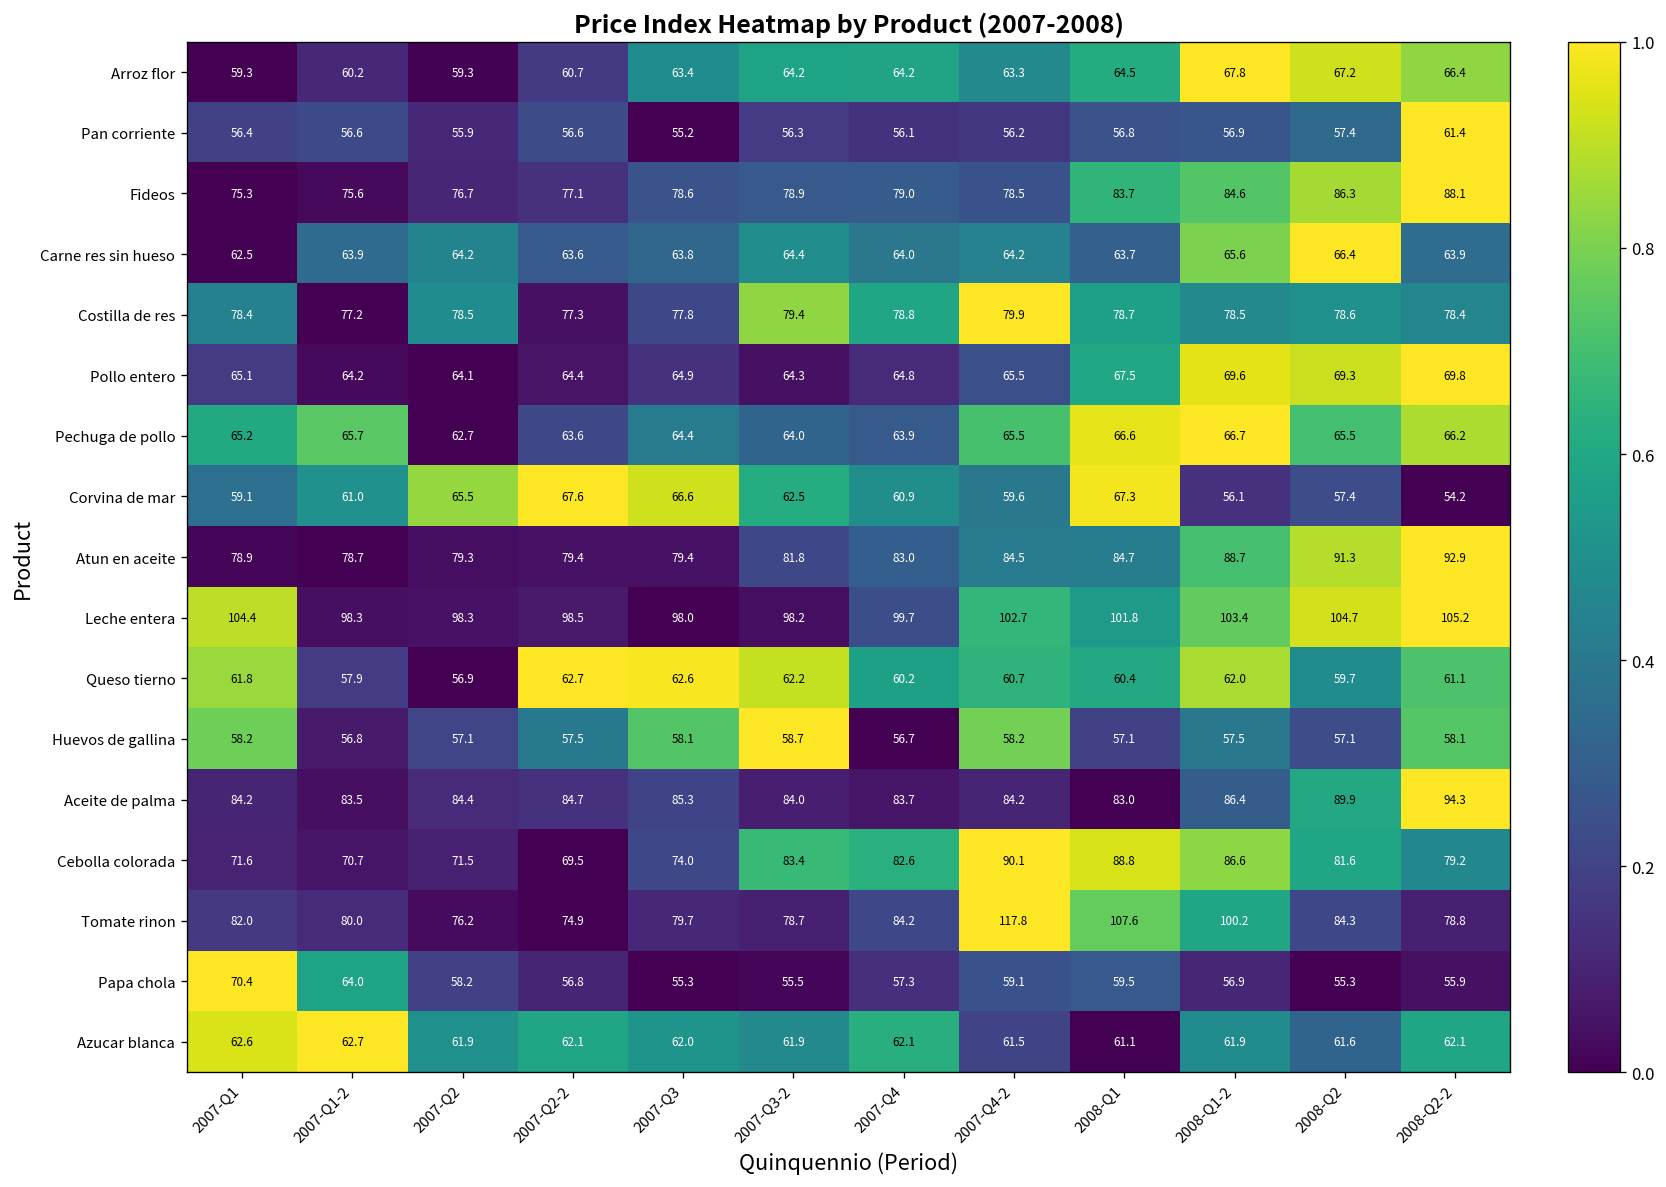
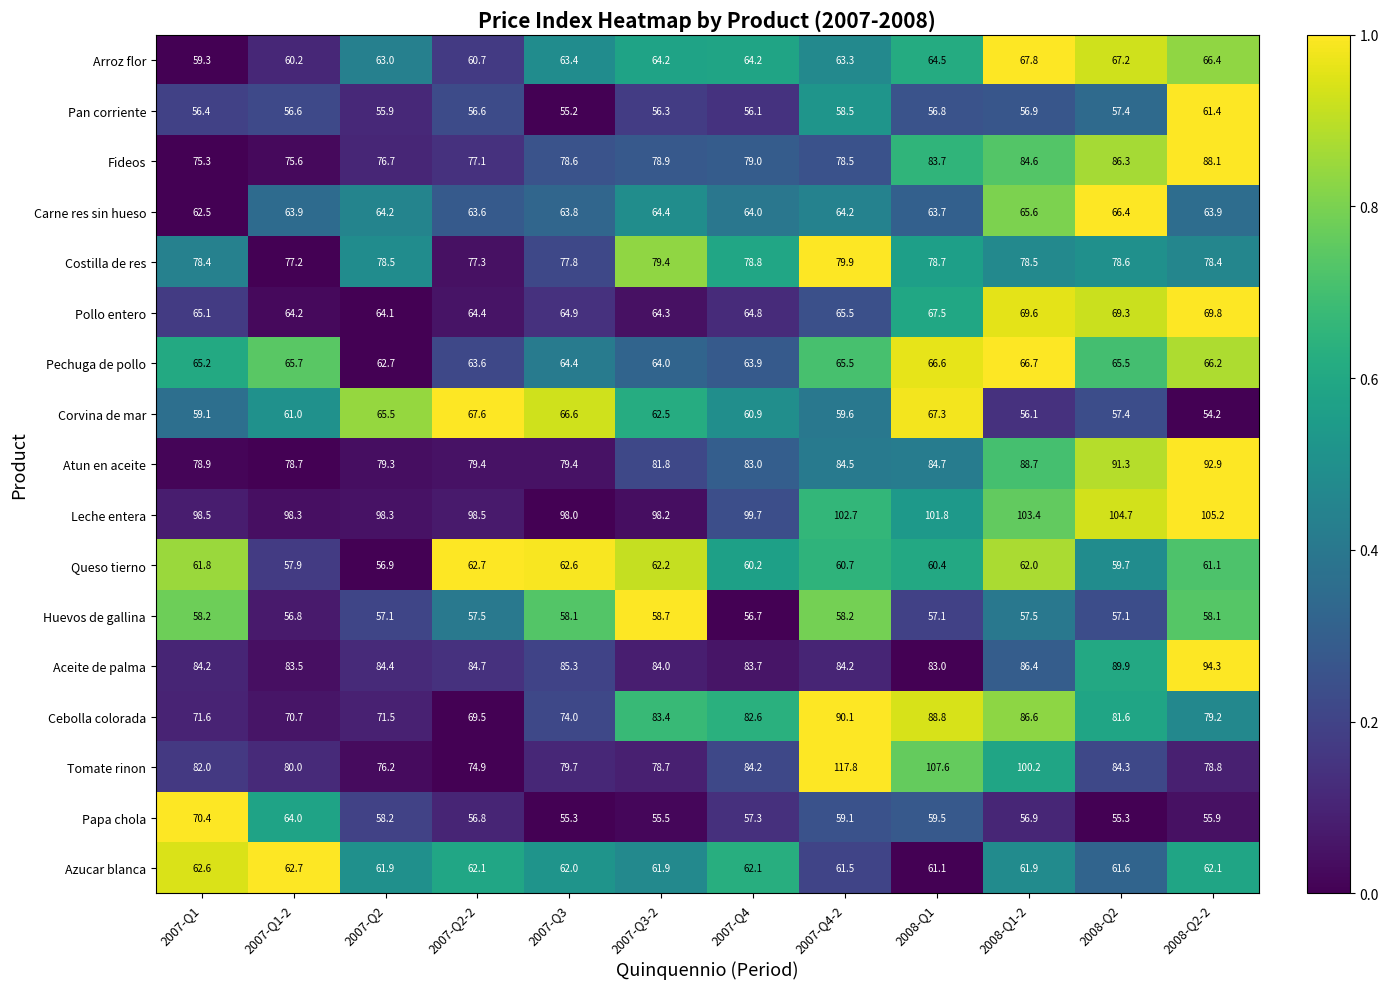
  {
    "Arroz flor": {
      "2007-Q1": 59.3,
      "2007-Q1-2": 60.2,
-     "2007-Q2": 59.3,
+     "2007-Q2": 63.0,
      "2007-Q2-2": 60.7,
      "2007-Q3": 63.4,
      "2007-Q3-2": 64.2,
      "2007-Q4": 64.2,
      "2007-Q4-2": 63.3,
      "2008-Q1": 64.5,
      "2008-Q1-2": 67.8,
      "2008-Q2": 67.2,
      "2008-Q2-2": 66.4
    },
    "Pan corriente": {
      "2007-Q1": 56.4,
      "2007-Q1-2": 56.6,
      "2007-Q2": 55.9,
      "2007-Q2-2": 56.6,
      "2007-Q3": 55.2,
      "2007-Q3-2": 56.3,
      "2007-Q4": 56.1,
-     "2007-Q4-2": 56.2,
+     "2007-Q4-2": 58.5,
      "2008-Q1": 56.8,
      "2008-Q1-2": 56.9,
      "2008-Q2": 57.4,
      "2008-Q2-2": 61.4
    },
    "Leche entera": {
-     "2007-Q1": 104.4,
+     "2007-Q1": 98.5,
      "2007-Q1-2": 98.3,
      "2007-Q2": 98.3,
      "2007-Q2-2": 98.5,
      "2007-Q3": 98.0,
      "2007-Q3-2": 98.2,
      "2007-Q4": 99.7,
      "2007-Q4-2": 102.7,
      "2008-Q1": 101.8,
      "2008-Q1-2": 103.4,
      "2008-Q2": 104.7,
      "2008-Q2-2": 105.2
    }
  }
